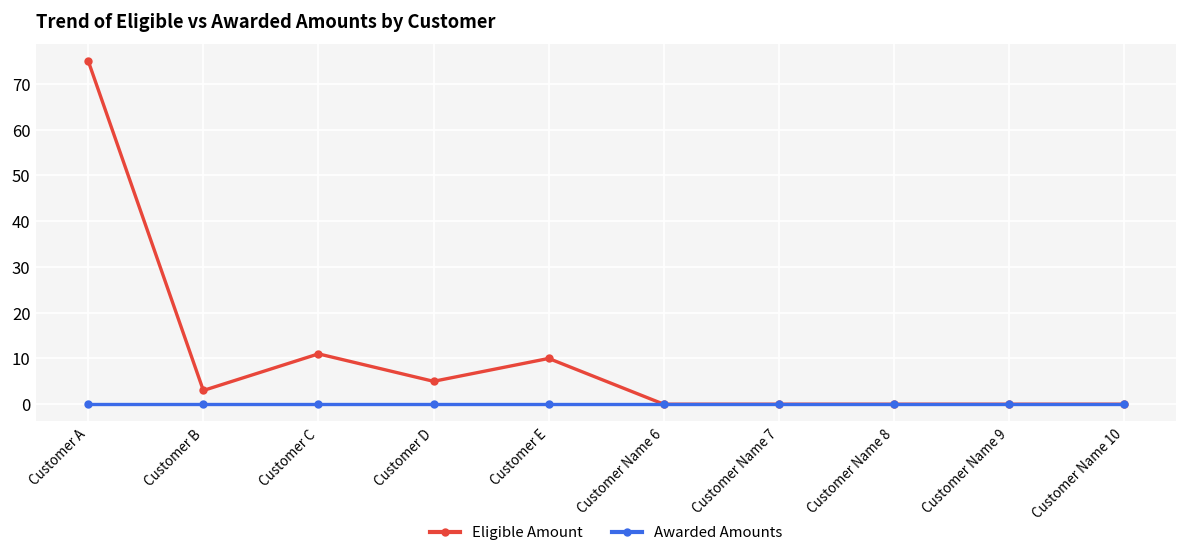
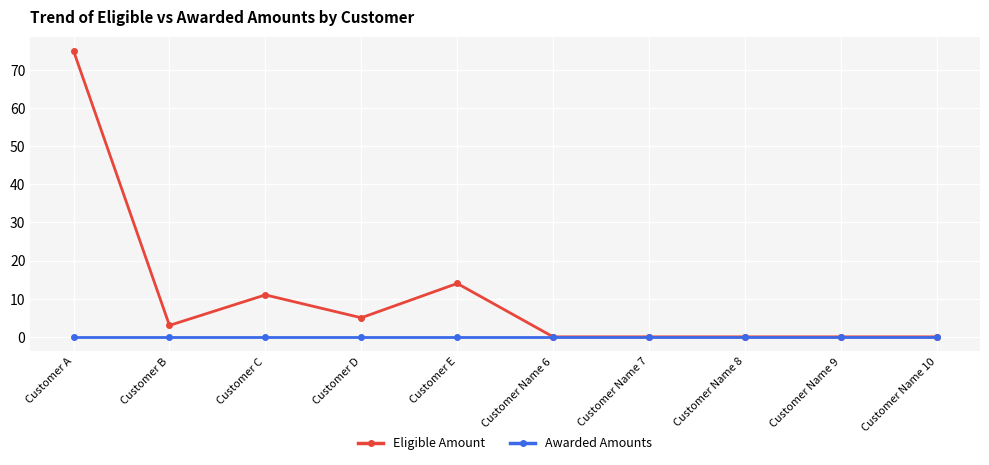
  {
    "Eligible Amount": {
      "Customer A": 75,
      "Customer B": 3,
      "Customer C": 11,
      "Customer D": 5,
-     "Customer E": 10
+     "Customer E": 14
    },
    "Awarded Amounts": {
      "Customer A": 0,
      "Customer B": 0,
      "Customer C": 0,
      "Customer D": 0,
      "Customer E": 0
    }
  }
